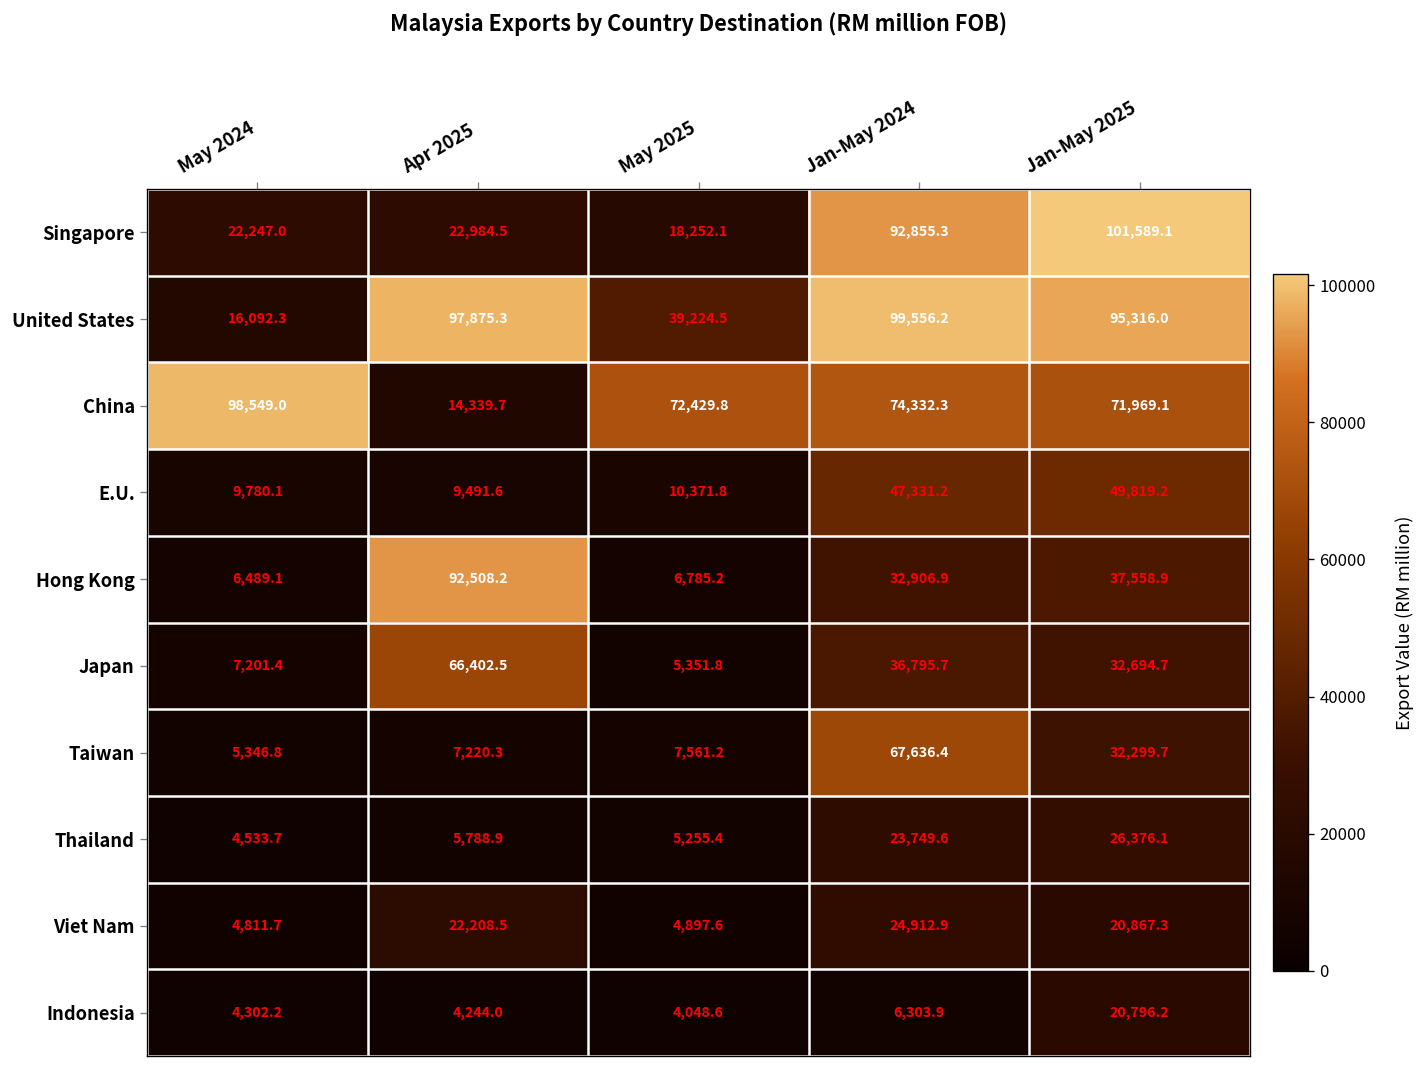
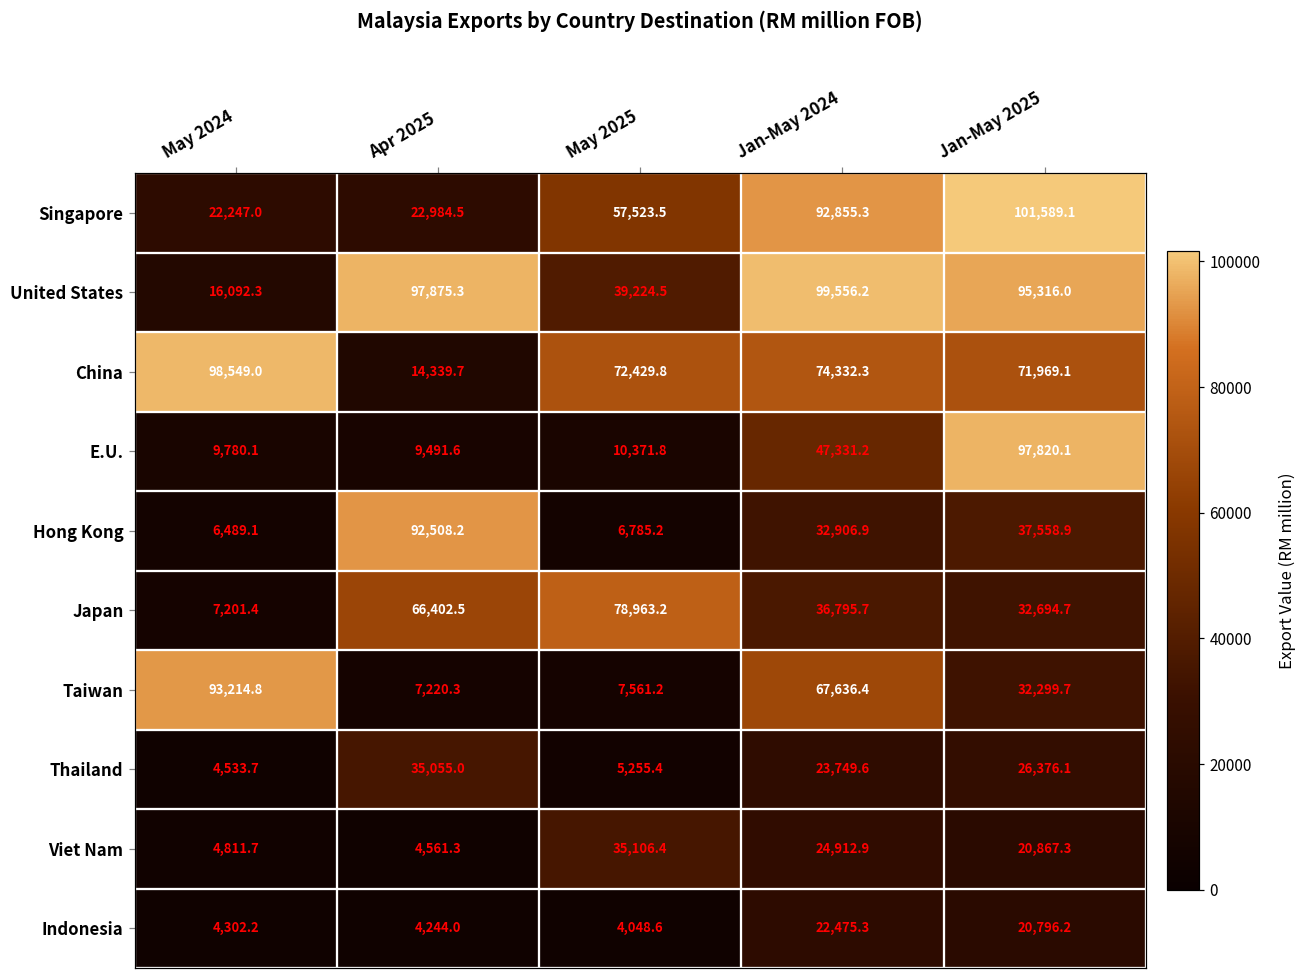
  {
    "Singapore": {
      "May 2024": "22,247.0",
      "Apr 2025": "22,984.5",
-     "May 2025": "18,252.1",
+     "May 2025": "57,523.5",
      "Jan-May 2024": "92,855.3",
      "Jan-May 2025": "101,589.1"
    },
    "United States": {
      "May 2024": "16,092.3",
      "Apr 2025": "97,875.3",
      "May 2025": "39,224.5",
      "Jan-May 2024": "99,556.2",
      "Jan-May 2025": "95,316.0"
    },
    "China": {
      "May 2024": "98,549.0",
      "Apr 2025": "14,339.7",
      "May 2025": "72,429.8",
      "Jan-May 2024": "74,332.3",
      "Jan-May 2025": "71,969.1"
    },
    "E.U.": {
      "May 2024": "9,780.1",
      "Apr 2025": "9,491.6",
      "May 2025": "10,371.8",
      "Jan-May 2024": "47,331.2",
-     "Jan-May 2025": "49,819.2"
+     "Jan-May 2025": "97,820.1"
    },
    "Hong Kong": {
      "May 2024": "6,489.1",
      "Apr 2025": "92,508.2",
      "May 2025": "6,785.2",
      "Jan-May 2024": "32,906.9",
      "Jan-May 2025": "37,558.9"
    },
    "Japan": {
      "May 2024": "7,201.4",
      "Apr 2025": "66,402.5",
-     "May 2025": "5,351.8",
+     "May 2025": "78,963.2",
      "Jan-May 2024": "36,795.7",
      "Jan-May 2025": "32,694.7"
    },
    "Taiwan": {
-     "May 2024": "5,346.8",
+     "May 2024": "93,214.8",
      "Apr 2025": "7,220.3",
      "May 2025": "7,561.2",
      "Jan-May 2024": "67,636.4",
      "Jan-May 2025": "32,299.7"
    },
    "Thailand": {
      "May 2024": "4,533.7",
-     "Apr 2025": "5,788.9",
+     "Apr 2025": "35,055.0",
      "May 2025": "5,255.4",
      "Jan-May 2024": "23,749.6",
      "Jan-May 2025": "26,376.1"
    },
    "Viet Nam": {
      "May 2024": "4,811.7",
-     "Apr 2025": "22,208.5",
-     "May 2025": "4,897.6",
+     "Apr 2025": "4,561.3",
+     "May 2025": "35,106.4",
      "Jan-May 2024": "24,912.9",
      "Jan-May 2025": "20,867.3"
    },
    "Indonesia": {
      "May 2024": "4,302.2",
      "Apr 2025": "4,244.0",
      "May 2025": "4,048.6",
-     "Jan-May 2024": "6,303.9",
+     "Jan-May 2024": "22,475.3",
      "Jan-May 2025": "20,796.2"
    }
  }
